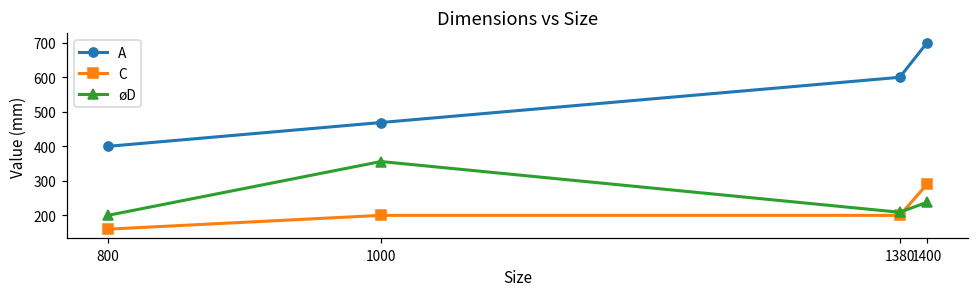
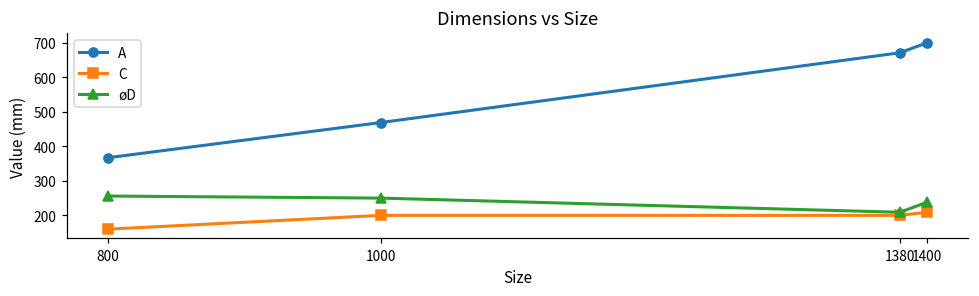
  {
    "A": {
-     "800": 400,
+     "800": 370,
      "1000": 470,
-     "1380": 600,
+     "1380": 670,
      "1400": 700
    },
    "C": {
      "800": 160,
      "1000": 200,
      "1380": 200,
-     "1400": 290
+     "1400": 210
    },
    "øD": {
-     "800": 200,
-     "1000": 360,
+     "800": 260,
+     "1000": 250,
      "1380": 210,
      "1400": 240
    }
  }
